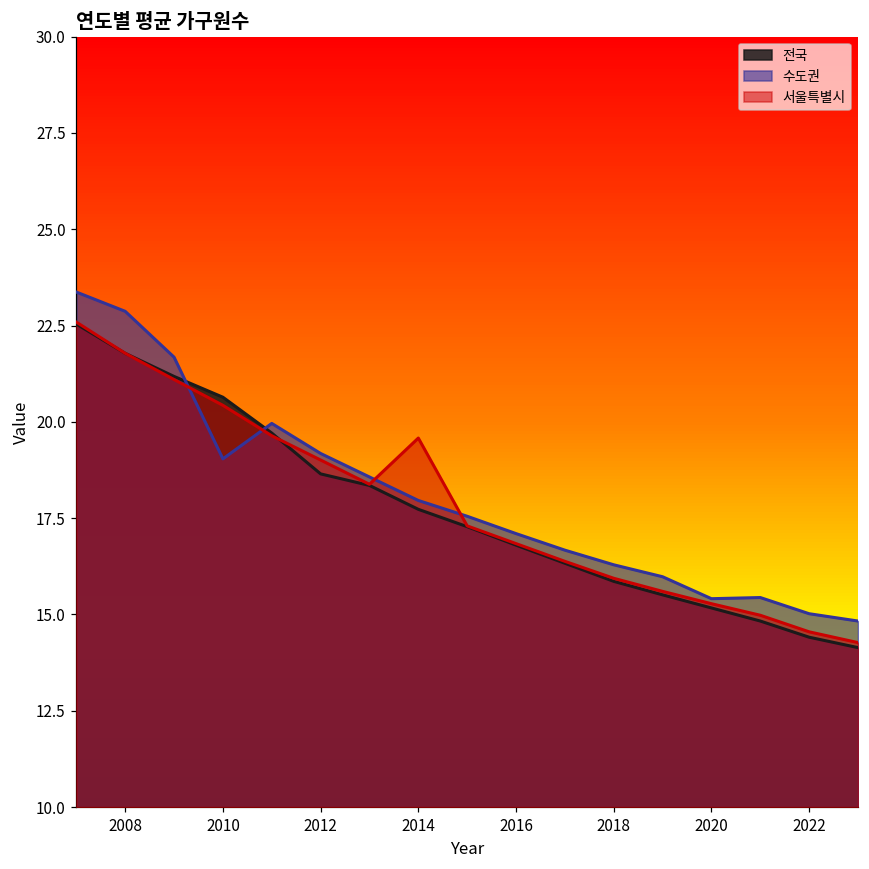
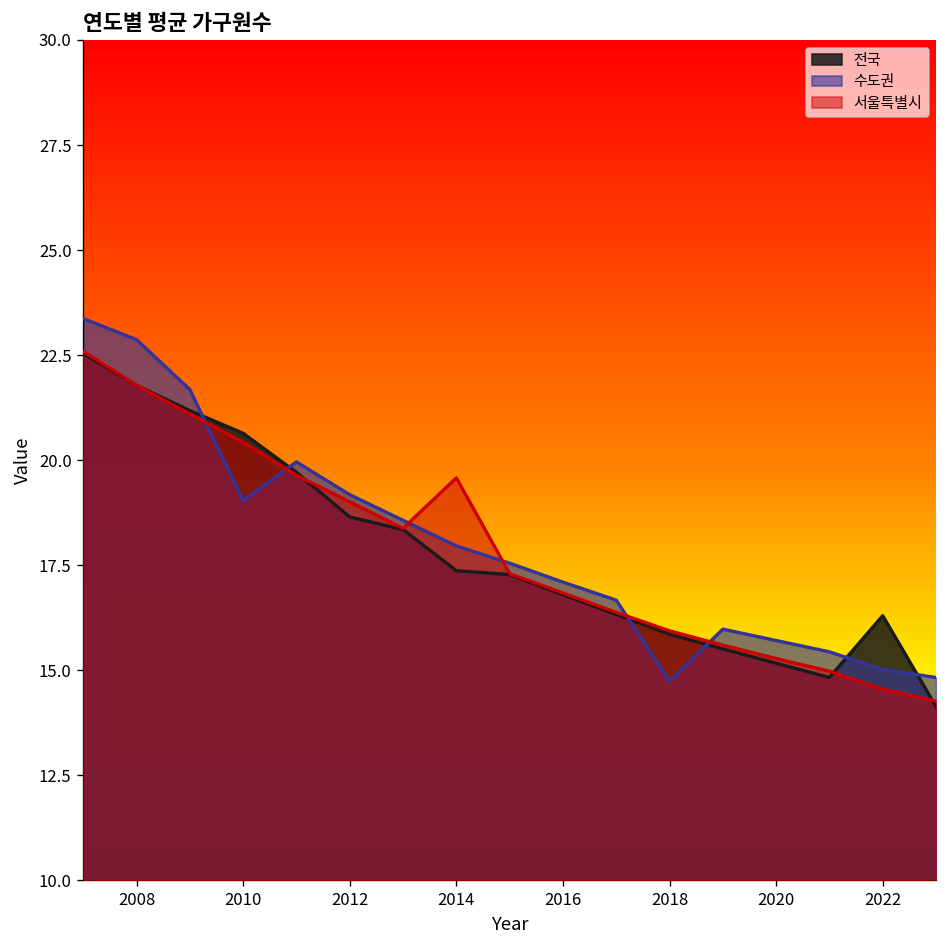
  {
    "전국": {
      "2010": 20.6,
      "2012": 18.7,
-     "2014": 17.7,
+     "2014": 17.4,
      "2018": 15.9,
      "2020": 15.2,
-     "2022": 14.4
+     "2022": 16.3
    },
    "수도권": {
      "2008": 22.9,
      "2010": 19.0,
      "2012": 19.2,
      "2014": 18.0,
      "2016": 17.1,
-     "2018": 16.3,
-     "2020": 15.4,
+     "2018": 14.7,
+     "2020": 15.7,
      "2022": 15.0
    },
    "서울특별시": {
      "2010": 20.4,
      "2012": 19.0,
      "2014": 19.6,
      "2018": 15.9,
      "2020": 15.3,
      "2022": 14.6
    }
  }
